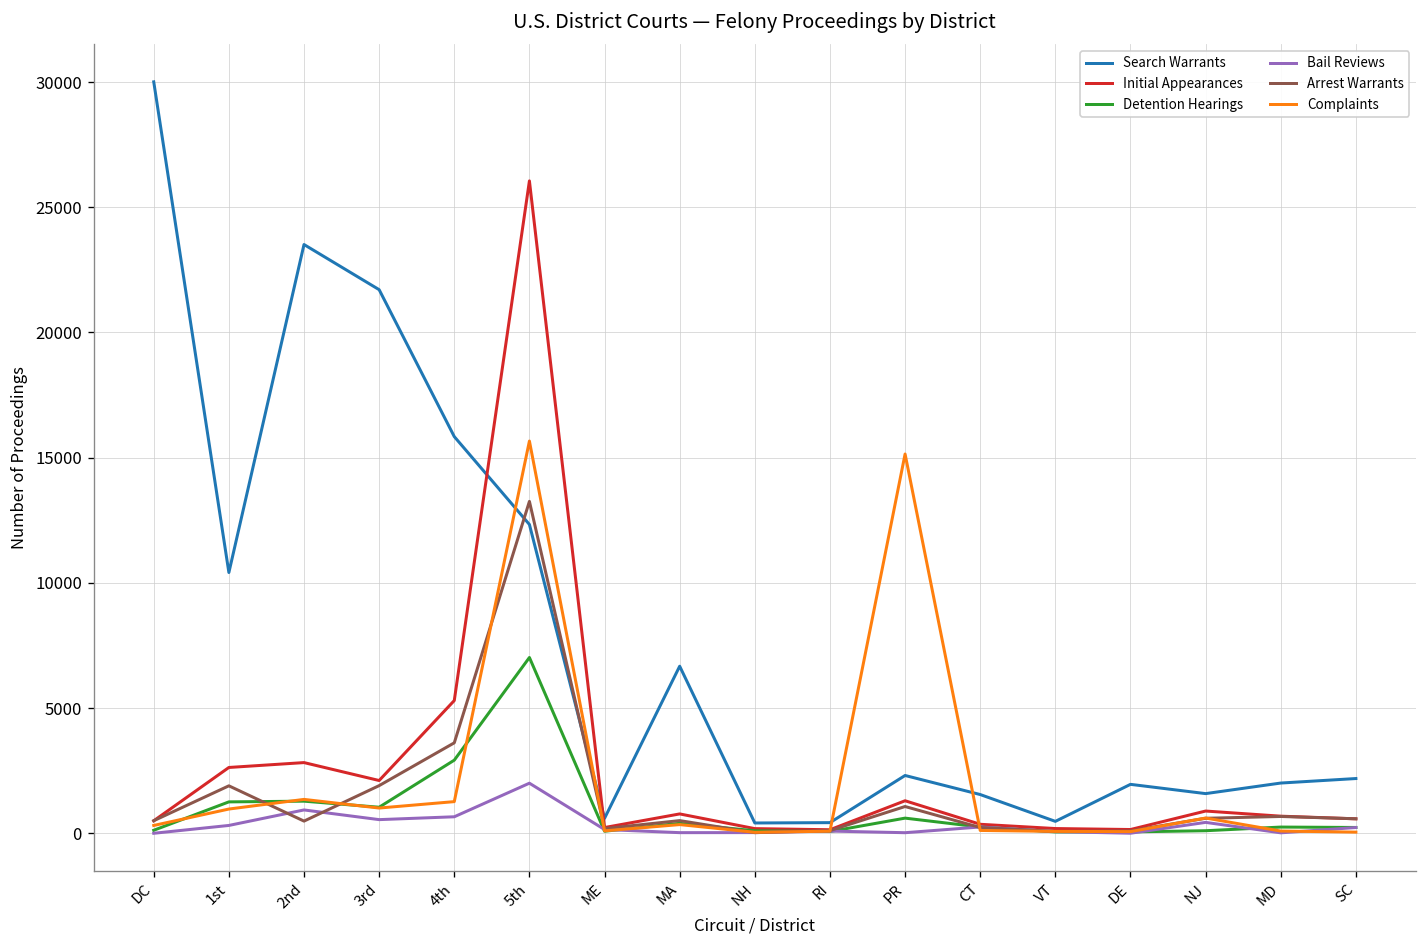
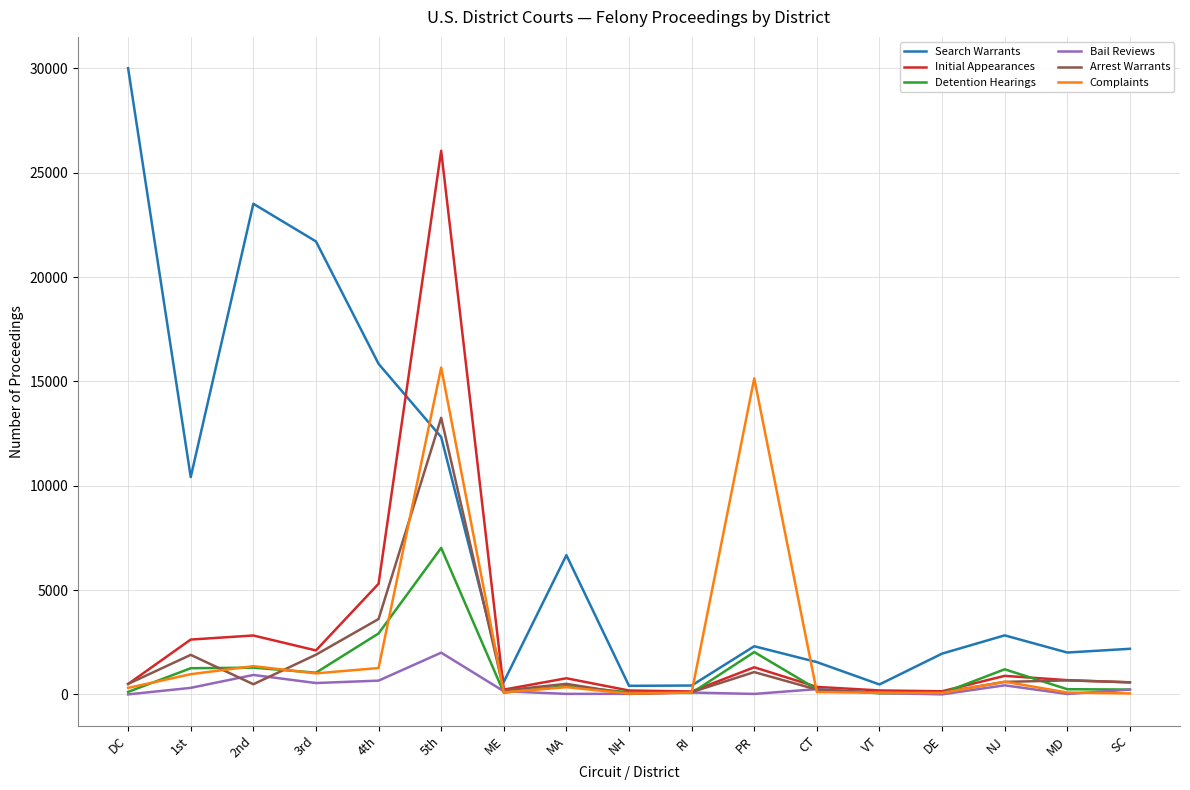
  {
    "Search Warrants": {
      "DC": 30000,
      "1st": 10400,
      "2nd": 23500,
      "3rd": 21700,
      "4th": 15800,
      "5th": 12300,
      "ME": 600,
      "MA": 6700,
      "NH": 400,
      "RI": 400,
      "PR": 2300,
      "CT": 1500,
      "VT": 500,
      "DE": 2000,
-     "NJ": 1600,
+     "NJ": 2800,
      "MD": 2000,
      "SC": 2200
    },
    "Initial Appearances": {
      "1st": 2600,
      "2nd": 2800,
      "3rd": 2100,
      "4th": 5300,
      "5th": 26100,
      "MA": 800,
      "PR": 1300,
      "NJ": 900
    },
    "Detention Hearings": {
      "1st": 1300,
      "4th": 2900,
      "5th": 7000,
-     "PR": 600,
-     "NJ": 100,
+     "PR": 2000,
+     "NJ": 1200,
      "MD": 200
    },
    "Bail Reviews": {
      "1st": 300,
      "2nd": 900,
      "3rd": 500,
      "4th": 700,
      "5th": 2000,
      "MA": 0,
      "PR": 0,
      "NJ": 400
    },
    "Arrest Warrants": {
      "1st": 1900,
      "2nd": 500,
      "3rd": 1900,
      "4th": 3600,
      "5th": 13300,
      "PR": 1100
    },
    "Complaints": {
      "DC": 300,
      "1st": 1000,
      "4th": 1300,
      "5th": 15700,
      "PR": 15100,
      "SC": 0
    }
  }
